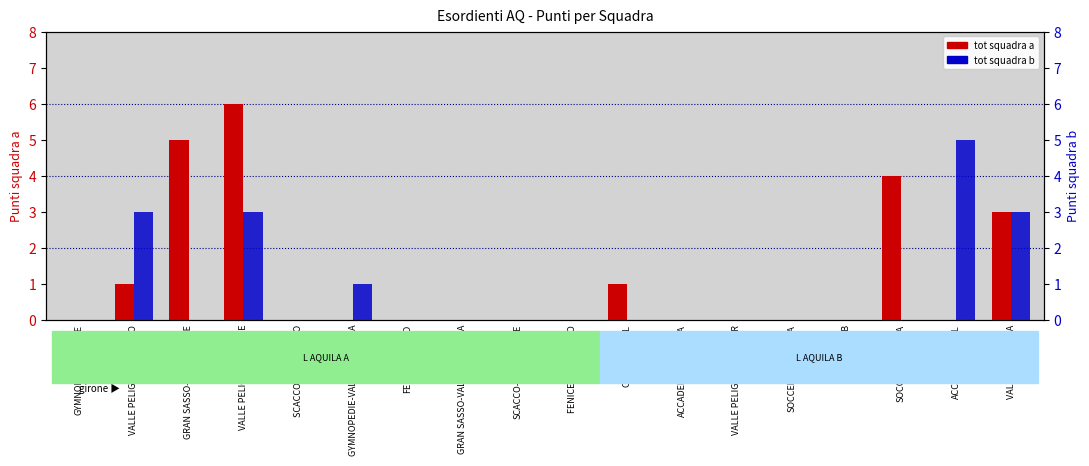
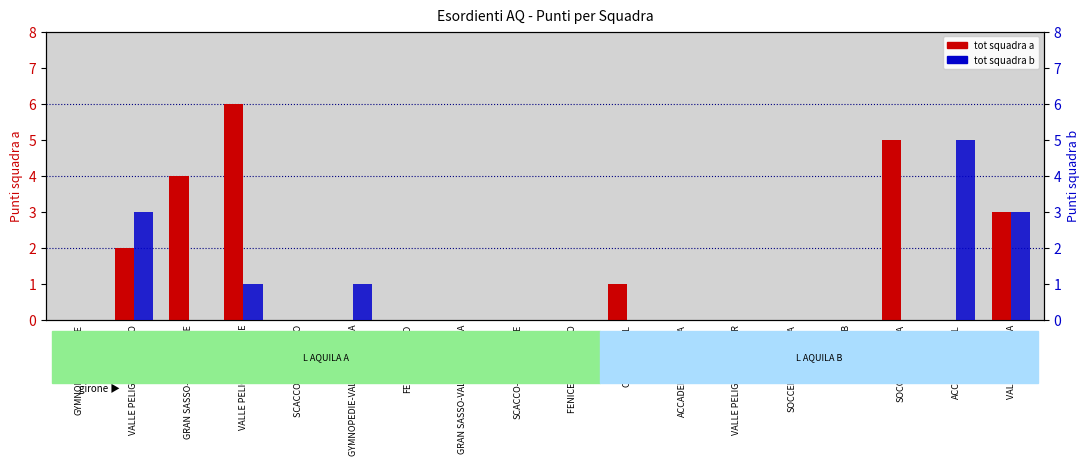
  {
    "tot squadra a": {
      "GYMNOPEDIE-FENICE": 0,
-     "VALLE PELIGNA A-SCACCO": 1,
-     "GRAN SASSO-GYMNOPEDIE": 5,
+     "VALLE PELIGNA A-SCACCO": 2,
+     "GRAN SASSO-GYMNOPEDIE": 4,
      "VALLE PELIGNA A-FENICE": 6,
      "SCACCO-GRAN SASSO": 0,
      "GYMNOPEDIE-VALLE PELIGNA A": 0,
      "FENICE-SCACCO": 0,
      "GRAN SASSO-VALLE PELIGNA A": 0,
      "SCACCO-GYMNOPEDIE": 0,
      "FENICE-GRAN SASSO": 0,
      "OLYMPIA-REAL": 1,
      "ACCADEMIA-PUCETTA": 0,
      "VALLE PELIGNA B-SOCCER": 0,
      "SOCCER-ACCADEMIA": 0,
      "REAL-VALLE B": 0,
-     "SOCCER-PUCETTA": 4,
+     "SOCCER-PUCETTA": 5,
      "ACCADEMIA-REAL": 0,
      "VALLE B-OLYMPIA": 3
    },
    "tot squadra b": {
      "GYMNOPEDIE-FENICE": 0,
      "VALLE PELIGNA A-SCACCO": 3,
      "GRAN SASSO-GYMNOPEDIE": 0,
-     "VALLE PELIGNA A-FENICE": 3,
+     "VALLE PELIGNA A-FENICE": 1,
      "SCACCO-GRAN SASSO": 0,
      "GYMNOPEDIE-VALLE PELIGNA A": 1,
      "FENICE-SCACCO": 0,
      "GRAN SASSO-VALLE PELIGNA A": 0,
      "SCACCO-GYMNOPEDIE": 0,
      "FENICE-GRAN SASSO": 0,
      "OLYMPIA-REAL": 0,
      "ACCADEMIA-PUCETTA": 0,
      "VALLE PELIGNA B-SOCCER": 0,
      "SOCCER-ACCADEMIA": 0,
      "REAL-VALLE B": 0,
      "SOCCER-PUCETTA": 0,
      "ACCADEMIA-REAL": 5,
      "VALLE B-OLYMPIA": 3
    }
  }
